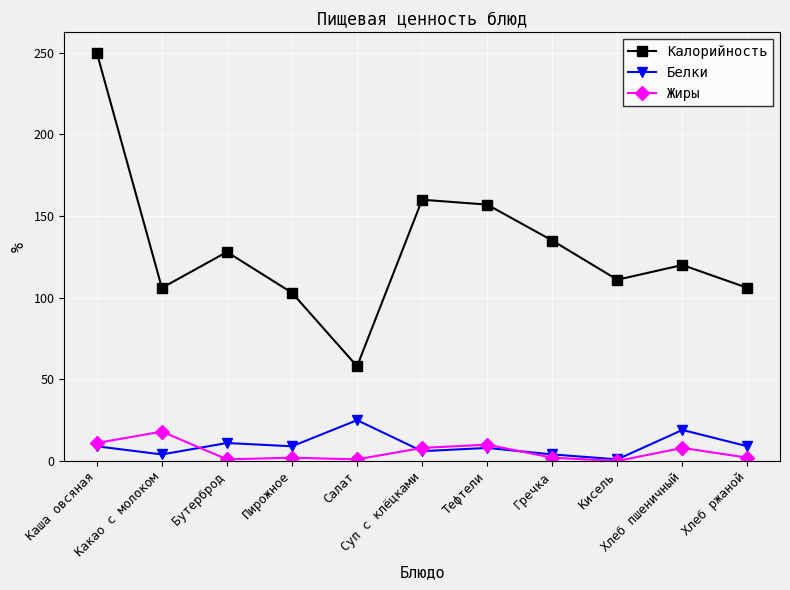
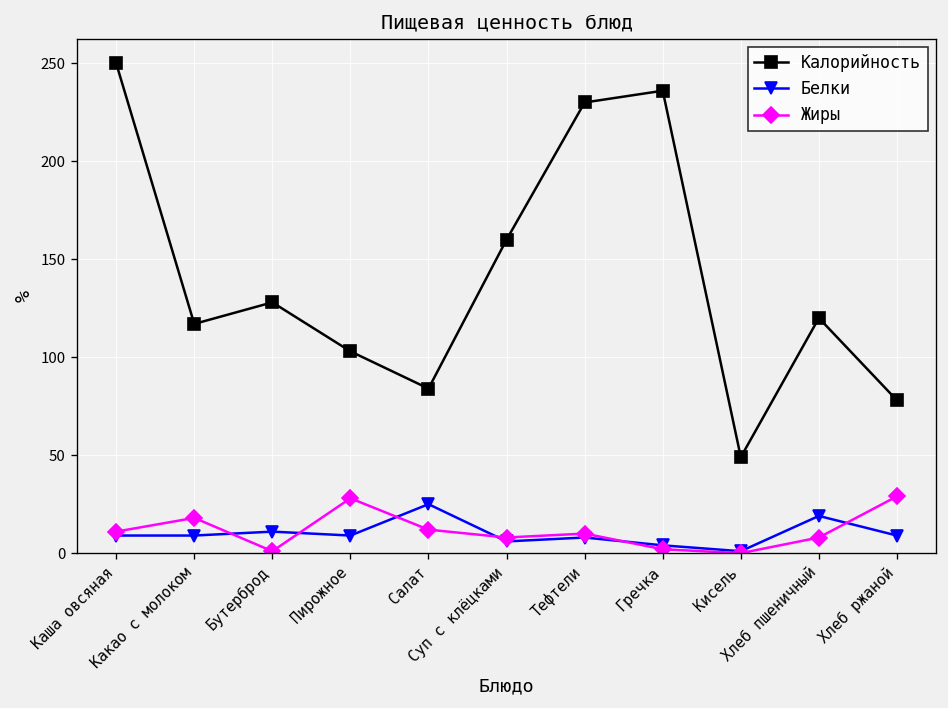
  {
    "Калорийность": {
      "Каша овсяная": 250,
-     "Какао с молоком": 106,
+     "Какао с молоком": 117,
      "Бутерброд": 128,
      "Пирожное": 103,
-     "Салат": 58,
+     "Салат": 84,
      "Суп с клёцками": 160,
-     "Тефтели": 157,
-     "Гречка": 135,
-     "Кисель": 111,
+     "Тефтели": 230,
+     "Гречка": 236,
+     "Кисель": 49,
      "Хлеб пшеничный": 120,
-     "Хлеб ржаной": 106
+     "Хлеб ржаной": 78
    },
    "Белки": {
      "Каша овсяная": 9,
-     "Какао с молоком": 4,
+     "Какао с молоком": 9,
      "Бутерброд": 11,
      "Пирожное": 9,
      "Салат": 25,
      "Суп с клёцками": 6,
      "Тефтели": 8,
      "Гречка": 4,
      "Хлеб пшеничный": 19,
      "Хлеб ржаной": 9
    },
    "Жиры": {
      "Каша овсяная": 11,
      "Какао с молоком": 18,
      "Бутерброд": 1,
-     "Пирожное": 2,
-     "Салат": 1,
+     "Пирожное": 28,
+     "Салат": 12,
      "Суп с клёцками": 8,
      "Тефтели": 10,
      "Гречка": 2,
      "Хлеб пшеничный": 8,
-     "Хлеб ржаной": 2
+     "Хлеб ржаной": 29
    }
  }
